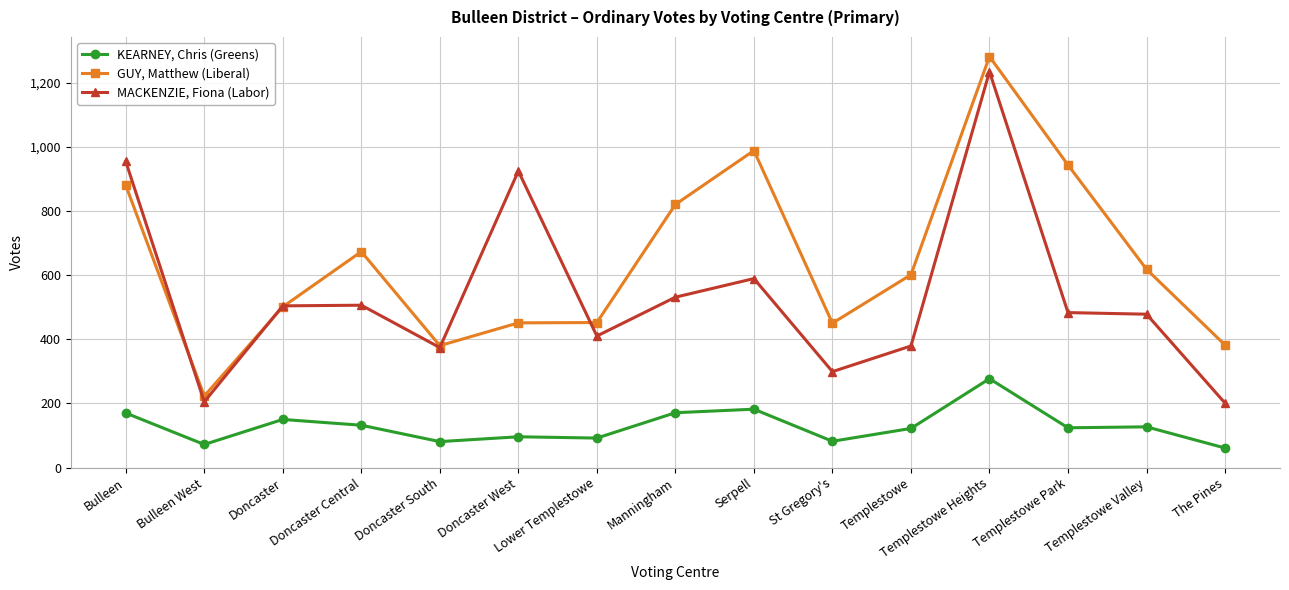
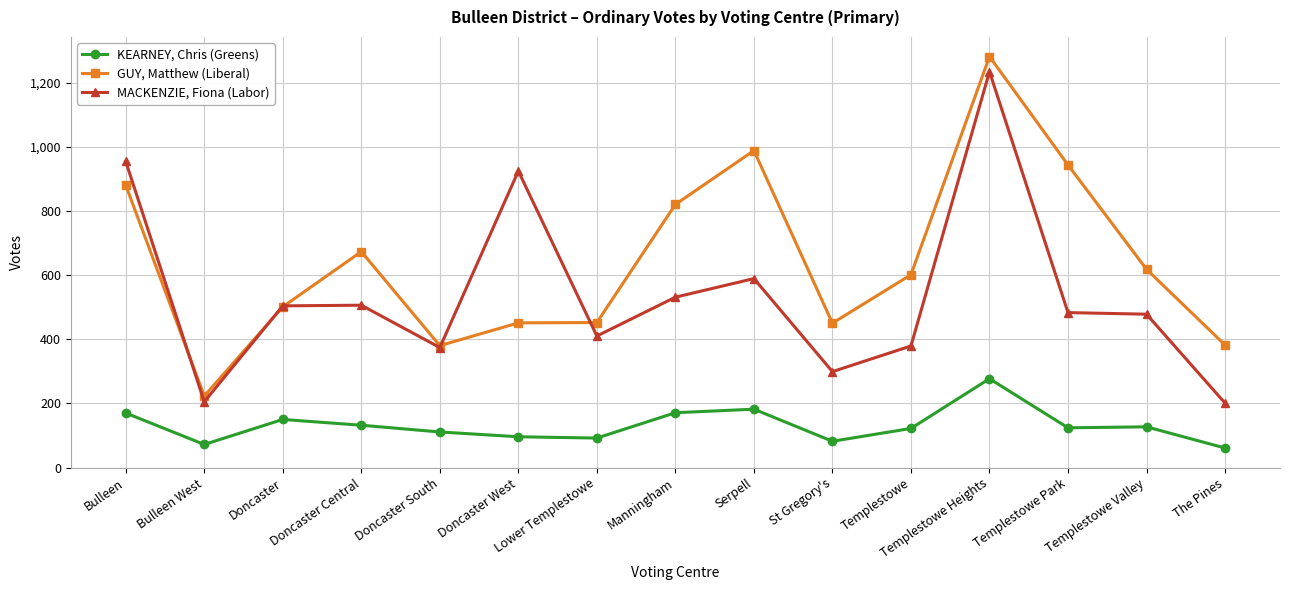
  {
    "KEARNEY, Chris (Greens)": {
      "Bulleen": "170",
      "Bulleen West": "70",
      "Doncaster": "150",
      "Doncaster Central": "130",
-     "Doncaster South": "80",
+     "Doncaster South": "110",
      "Doncaster West": "100",
      "Lower Templestowe": "90",
      "Manningham": "170",
      "Serpell": "180",
      "St Gregory's": "80",
      "Templestowe": "120",
      "Templestowe Heights": "280",
      "Templestowe Park": "120",
      "Templestowe Valley": "130",
      "The Pines": "60"
    },
    "GUY, Matthew (Liberal)": {
      "Bulleen": "880",
      "Bulleen West": "220",
      "Doncaster Central": "670",
      "Doncaster West": "450",
      "Lower Templestowe": "450",
      "Manningham": "820",
      "Serpell": "990",
      "St Gregory's": "450",
      "Templestowe": "600",
      "Templestowe Heights": "1,280",
      "Templestowe Park": "940",
      "Templestowe Valley": "620",
      "The Pines": "380"
    },
    "MACKENZIE, Fiona (Labor)": {
      "Bulleen": "950",
      "Bulleen West": "210",
      "Doncaster Central": "510",
      "Doncaster West": "920",
      "Lower Templestowe": "410",
      "Manningham": "530",
      "Serpell": "590",
      "St Gregory's": "300",
      "Templestowe": "380",
      "Templestowe Heights": "1,230",
      "Templestowe Park": "480",
      "Templestowe Valley": "480",
      "The Pines": "200"
    }
  }
